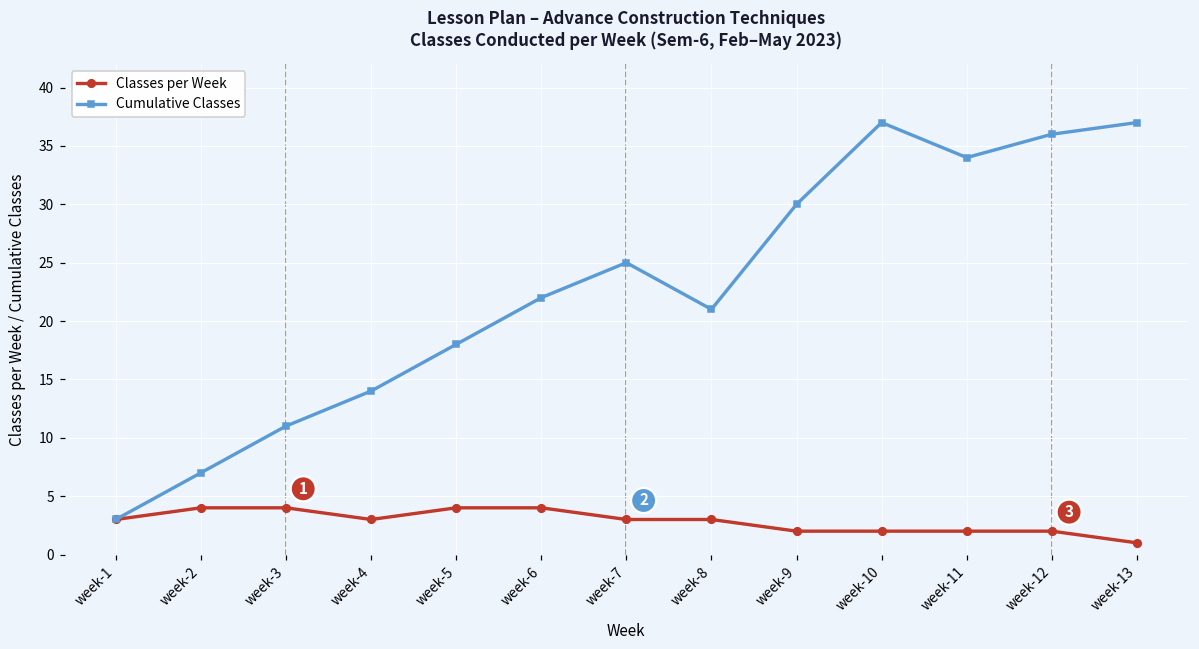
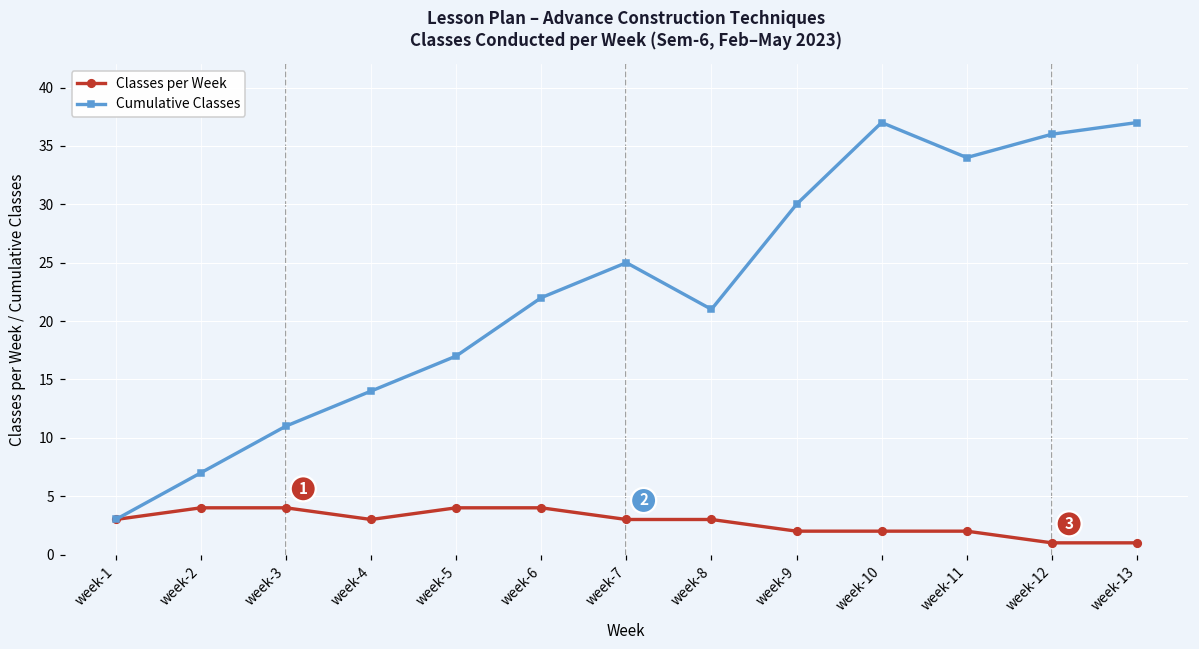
  {
    "Classes per Week": {
      "week-2": 4,
      "week-4": 3,
      "week-5": 4,
      "week-6": 4,
      "week-8": 3,
      "week-9": 2,
      "week-10": 2,
      "week-11": 2,
-     "week-12": 2,
+     "week-12": 1,
      "week-13": 1
    },
    "Cumulative Classes": {
      "week-2": 7,
      "week-3": 11,
      "week-4": 14,
-     "week-5": 18,
+     "week-5": 17,
      "week-6": 22,
      "week-7": 25,
      "week-8": 21,
      "week-9": 30,
      "week-10": 37,
      "week-11": 34,
      "week-12": 36,
      "week-13": 37
    }
  }
